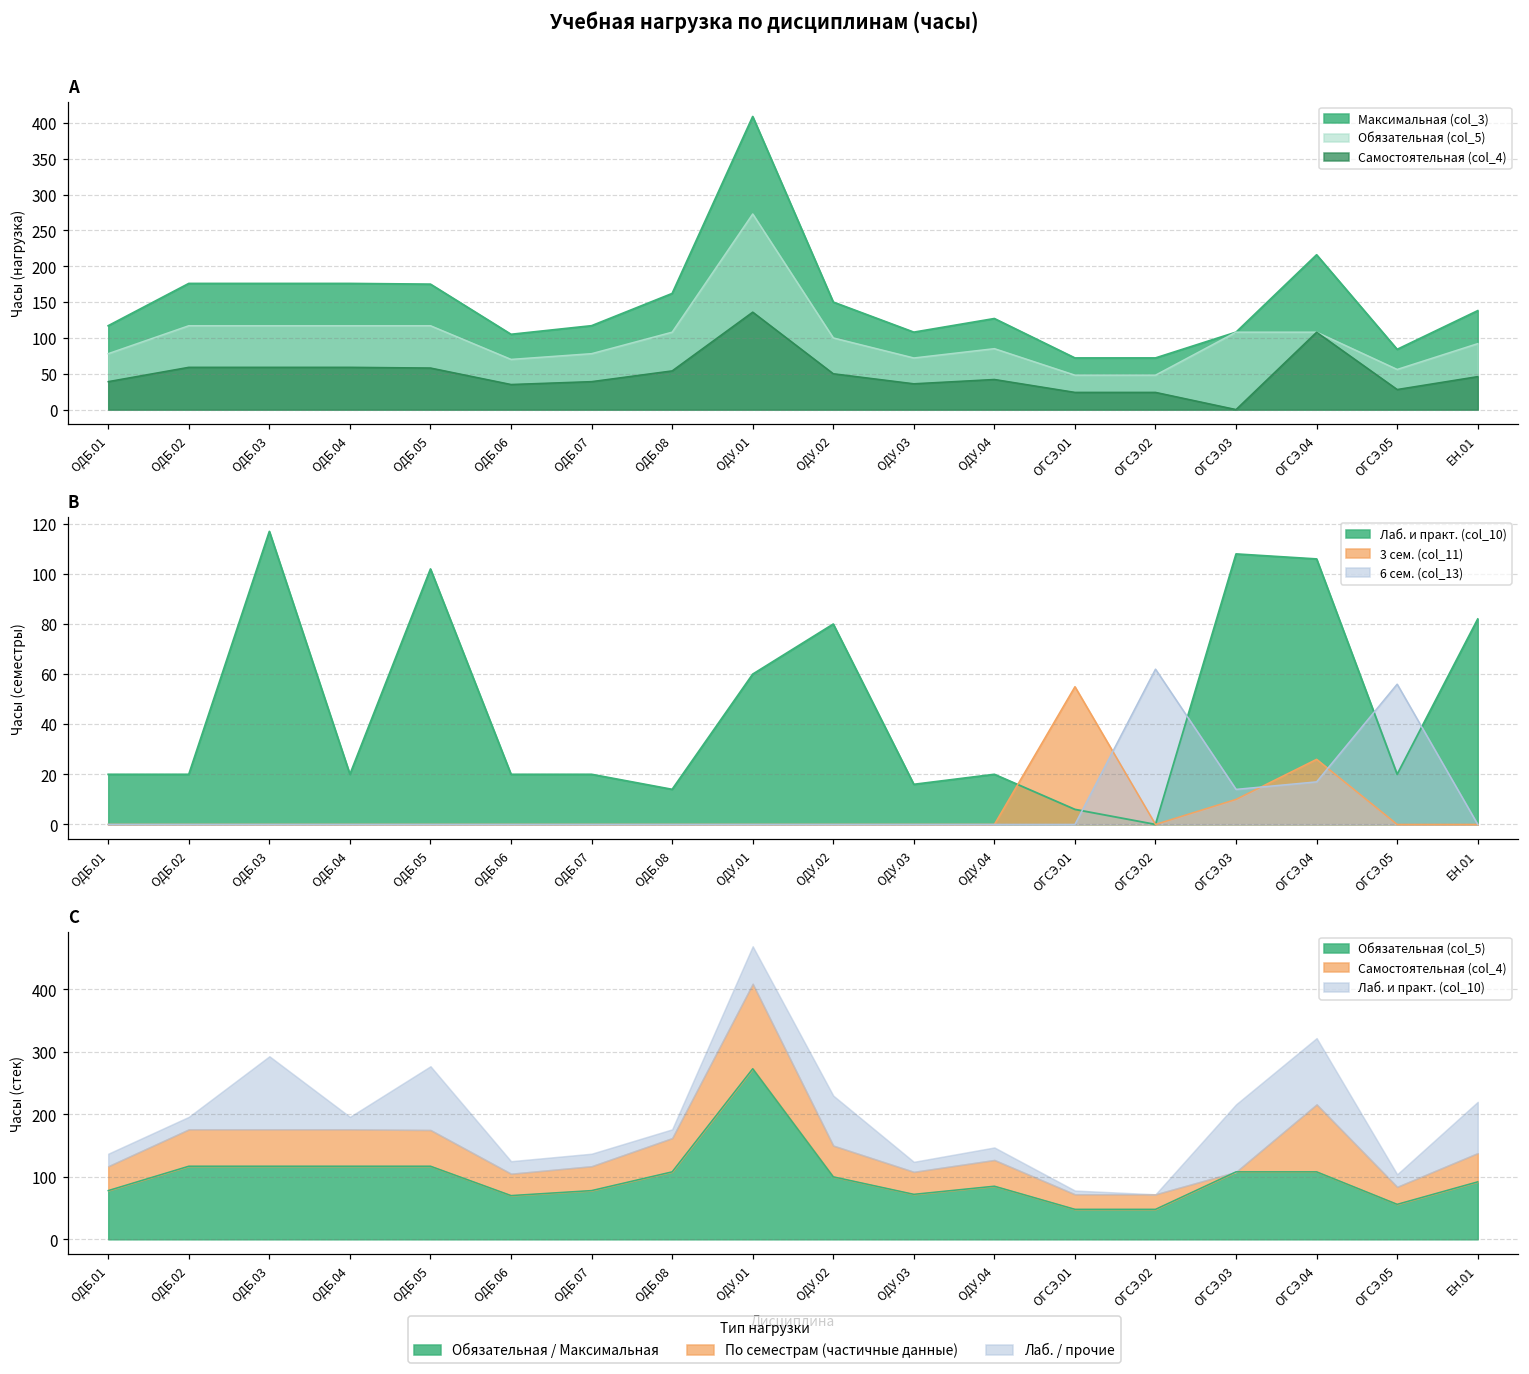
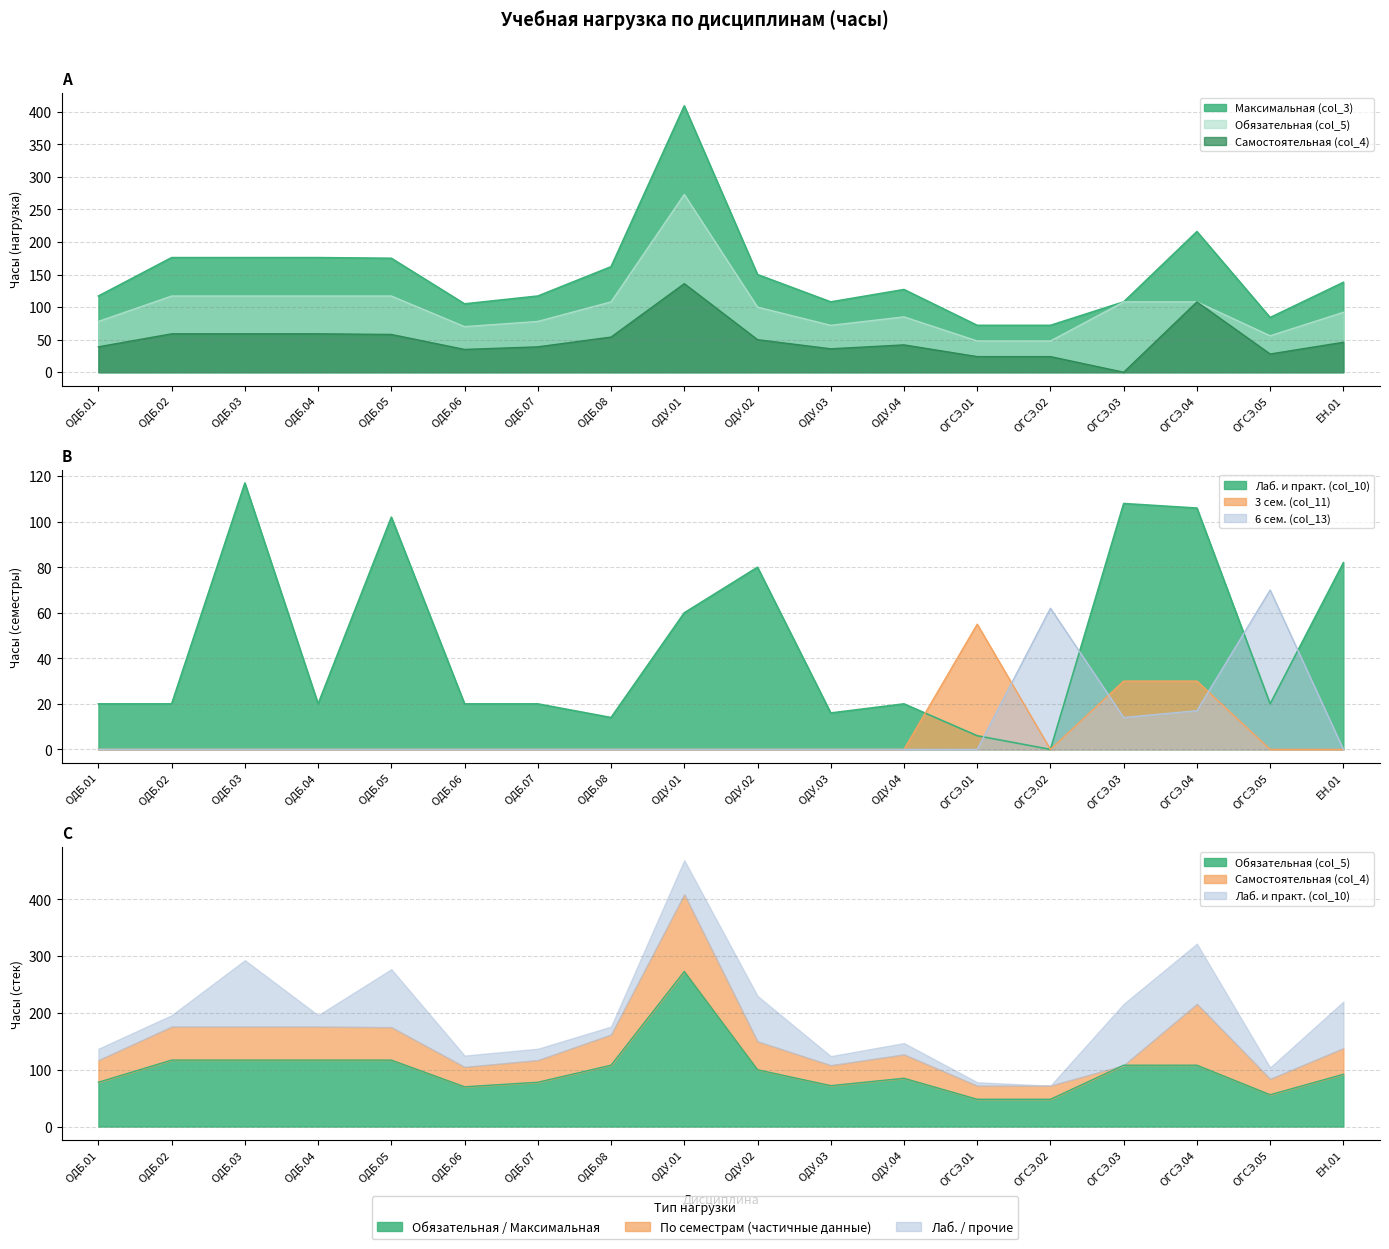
  {
    "B": {
      "3 сем. (col_11)": {
        "ОГСЭ.01": 55,
-       "ОГСЭ.03": 10,
-       "ОГСЭ.04": 26,
+       "ОГСЭ.03": 30,
+       "ОГСЭ.04": 30,
        "ОГСЭ.05": 0
      },
      "6 сем. (col_13)": {
        "ОГСЭ.01": 0,
        "ОГСЭ.02": 62,
        "ОГСЭ.03": 14,
        "ОГСЭ.04": 17,
-       "ОГСЭ.05": 56
+       "ОГСЭ.05": 70
      }
    },
    "C": {
      "Обязательная (col_5)": {
        "ОДБ.01": 80,
        "ОДБ.02": 120,
        "ОДБ.03": 120,
        "ОДБ.04": 120,
        "ОДБ.05": 120,
        "ОДБ.06": 70,
        "ОДБ.07": 80,
        "ОДБ.08": 110,
        "ОДУ.01": 270,
        "ОДУ.02": 100,
        "ОДУ.03": 70,
        "ОДУ.04": 90,
        "ОГСЭ.01": 50,
        "ОГСЭ.02": 50,
        "ОГСЭ.04": 110,
        "ОГСЭ.05": 60,
        "ЕН.01": 90
      },
      "Лаб. и практ. (col_10)": {
        "ОДБ.01": 20,
        "ОДБ.02": 20,
        "ОДБ.03": 120,
        "ОДБ.04": 20,
        "ОДБ.05": 100,
        "ОДБ.06": 20,
        "ОДБ.07": 20,
        "ОДБ.08": 10,
        "ОДУ.01": 60,
        "ОДУ.02": 80,
        "ОДУ.03": 20,
        "ОДУ.04": 20,
        "ОГСЭ.01": 10,
        "ОГСЭ.03": 110,
        "ОГСЭ.04": 110,
        "ОГСЭ.05": 20,
        "ЕН.01": 80
      }
    }
  }
